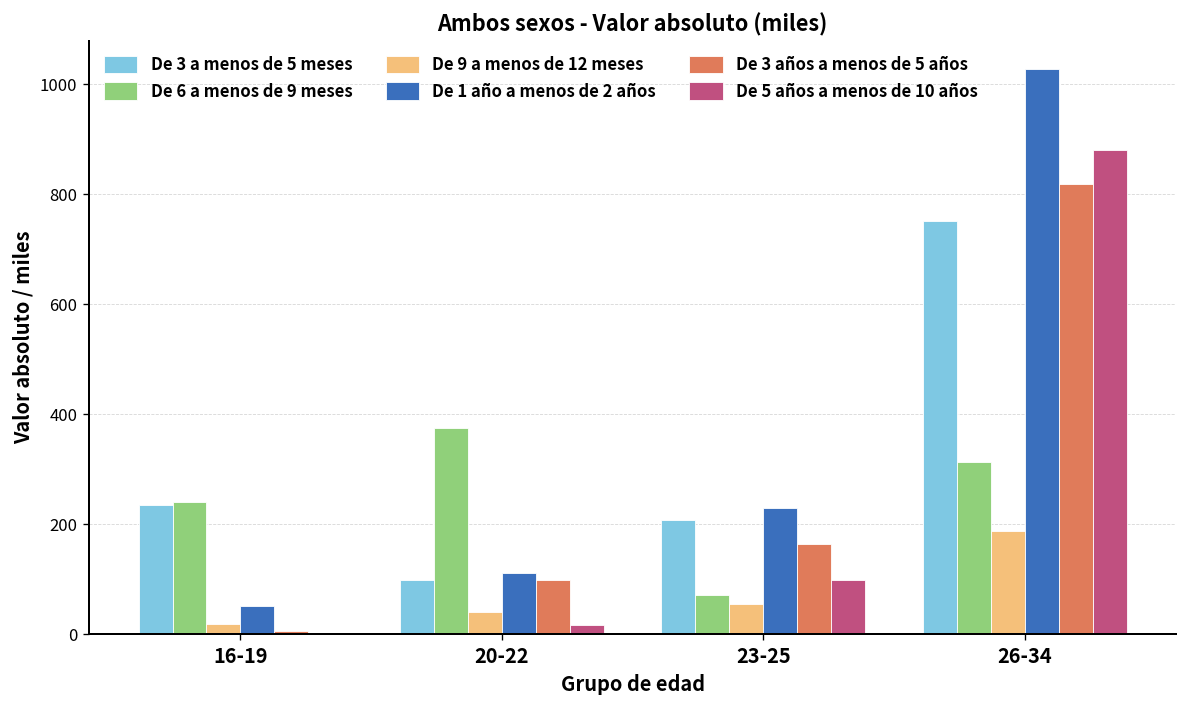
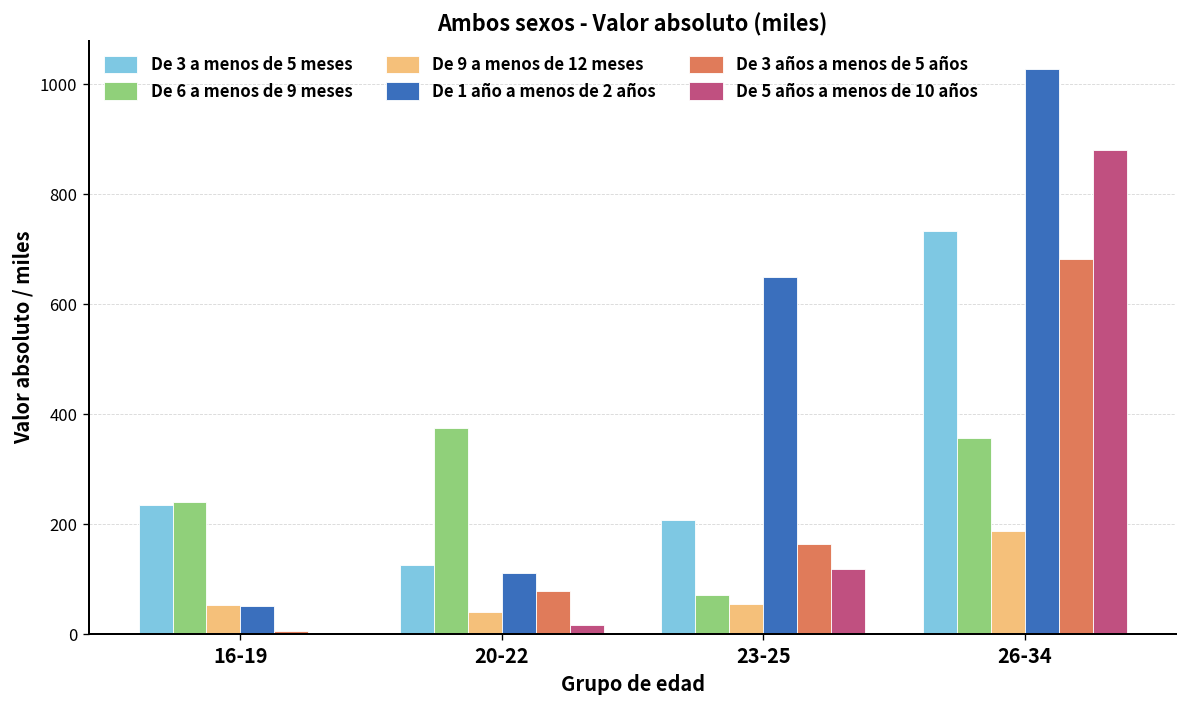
  {
    "De 3 a menos de 5 meses": {
      "16-19": 230,
-     "20-22": 100,
+     "20-22": 130,
      "23-25": 210,
-     "26-34": 750
+     "26-34": 730
    },
    "De 6 a menos de 9 meses": {
      "16-19": 240,
      "20-22": 380,
      "23-25": 70,
-     "26-34": 310
+     "26-34": 360
    },
    "De 9 a menos de 12 meses": {
-     "16-19": 20,
+     "16-19": 50,
      "20-22": 40,
      "23-25": 60,
      "26-34": 190
    },
    "De 1 año a menos de 2 años": {
      "16-19": 50,
      "20-22": 110,
-     "23-25": 230,
+     "23-25": 650,
      "26-34": 1030
    },
    "De 3 años a menos de 5 años": {
-     "20-22": 100,
+     "20-22": 80,
      "23-25": 160,
-     "26-34": 820
+     "26-34": 680
    },
    "De 5 años a menos de 10 años": {
      "20-22": 20,
-     "23-25": 100,
+     "23-25": 120,
      "26-34": 880
    }
  }
